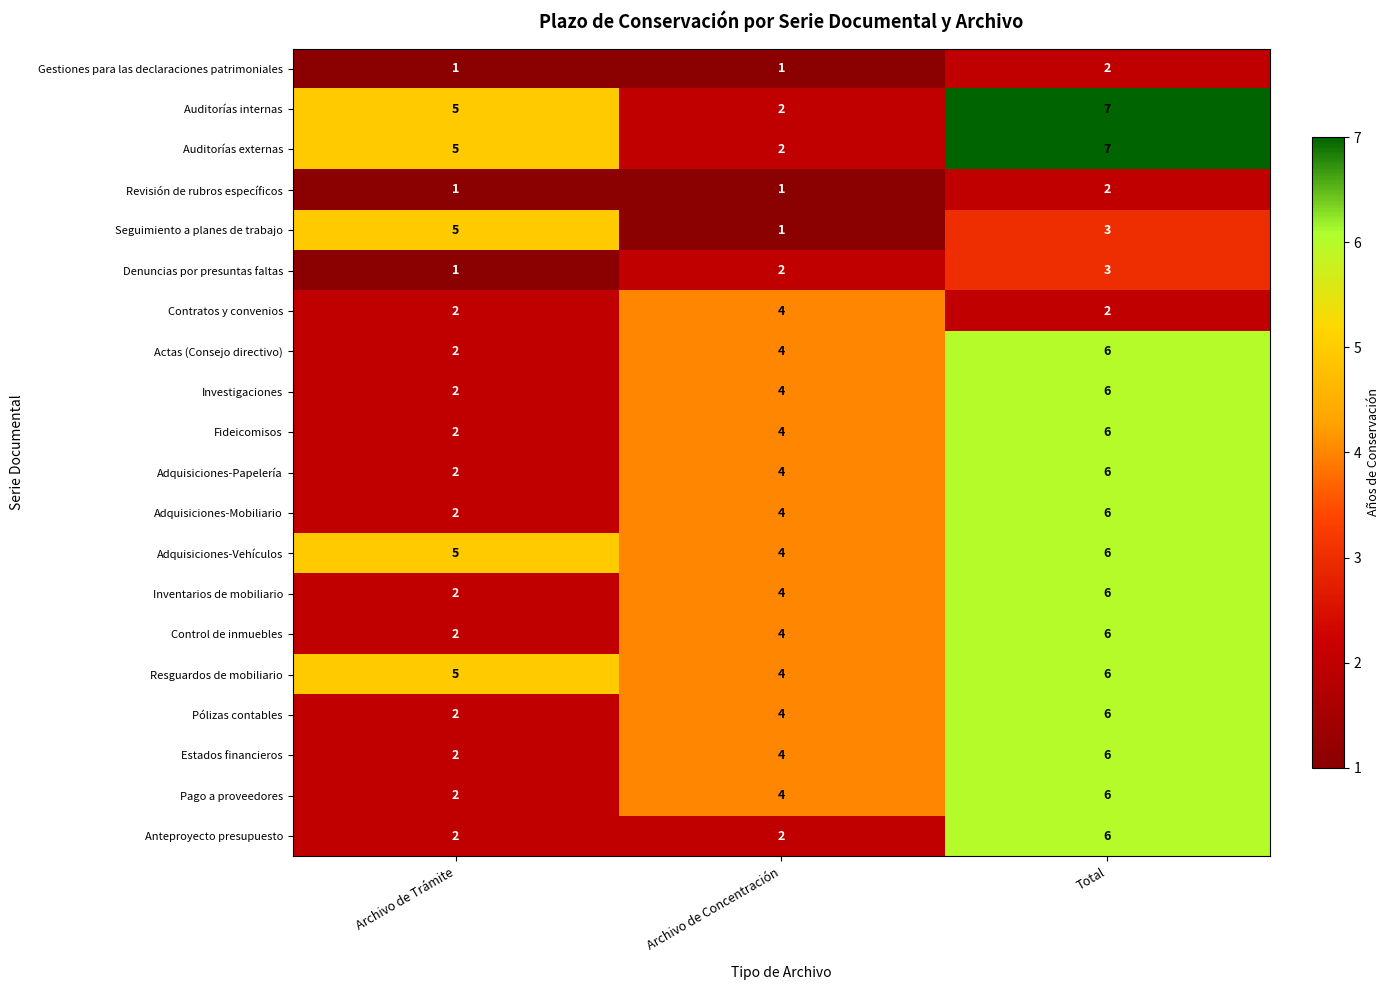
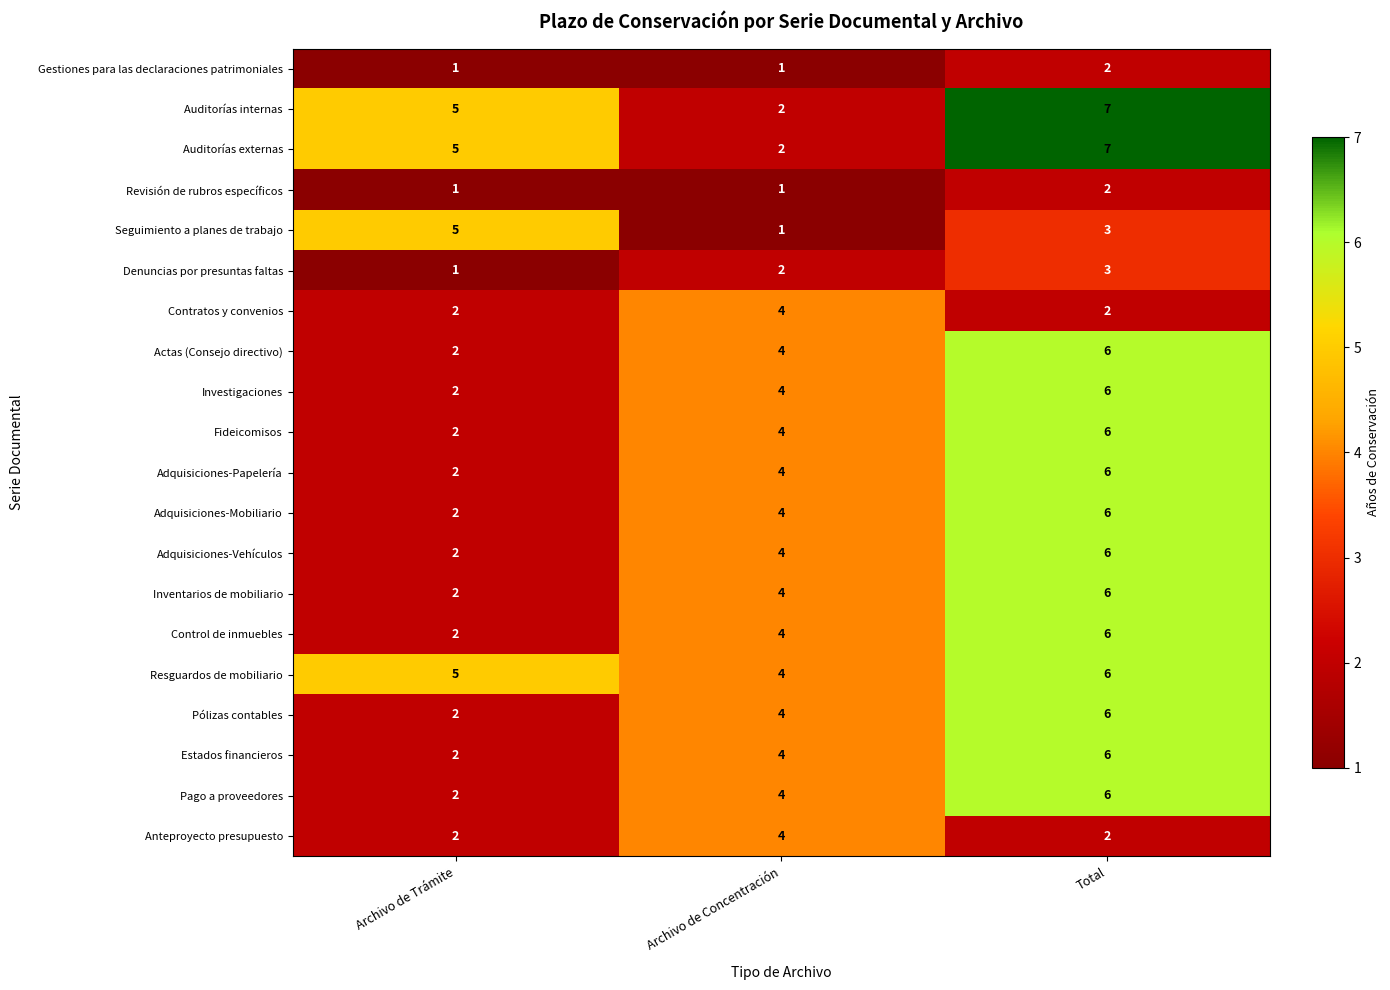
  {
    "Gestiones para las declaraciones patrimoniales": {
      "Archivo de Trámite": 1,
      "Archivo de Concentración": 1,
      "Total": 2
    },
    "Auditorías internas": {
      "Archivo de Trámite": 5,
      "Archivo de Concentración": 2,
      "Total": 7
    },
    "Auditorías externas": {
      "Archivo de Trámite": 5,
      "Archivo de Concentración": 2,
      "Total": 7
    },
    "Revisión de rubros específicos": {
      "Archivo de Trámite": 1,
      "Archivo de Concentración": 1,
      "Total": 2
    },
    "Seguimiento a planes de trabajo": {
      "Archivo de Trámite": 5,
      "Archivo de Concentración": 1,
      "Total": 3
    },
    "Denuncias por presuntas faltas": {
      "Archivo de Trámite": 1,
      "Archivo de Concentración": 2,
      "Total": 3
    },
    "Contratos y convenios": {
      "Archivo de Trámite": 2,
      "Archivo de Concentración": 4,
      "Total": 2
    },
    "Actas (Consejo directivo)": {
      "Archivo de Trámite": 2,
      "Archivo de Concentración": 4,
      "Total": 6
    },
    "Investigaciones": {
      "Archivo de Trámite": 2,
      "Archivo de Concentración": 4,
      "Total": 6
    },
    "Fideicomisos": {
      "Archivo de Trámite": 2,
      "Archivo de Concentración": 4,
      "Total": 6
    },
    "Adquisiciones-Papelería": {
      "Archivo de Trámite": 2,
      "Archivo de Concentración": 4,
      "Total": 6
    },
    "Adquisiciones-Mobiliario": {
      "Archivo de Trámite": 2,
      "Archivo de Concentración": 4,
      "Total": 6
    },
    "Adquisiciones-Vehículos": {
-     "Archivo de Trámite": 5,
+     "Archivo de Trámite": 2,
      "Archivo de Concentración": 4,
      "Total": 6
    },
    "Inventarios de mobiliario": {
      "Archivo de Trámite": 2,
      "Archivo de Concentración": 4,
      "Total": 6
    },
    "Control de inmuebles": {
      "Archivo de Trámite": 2,
      "Archivo de Concentración": 4,
      "Total": 6
    },
    "Resguardos de mobiliario": {
      "Archivo de Trámite": 5,
      "Archivo de Concentración": 4,
      "Total": 6
    },
    "Pólizas contables": {
      "Archivo de Trámite": 2,
      "Archivo de Concentración": 4,
      "Total": 6
    },
    "Estados financieros": {
      "Archivo de Trámite": 2,
      "Archivo de Concentración": 4,
      "Total": 6
    },
    "Pago a proveedores": {
      "Archivo de Trámite": 2,
      "Archivo de Concentración": 4,
      "Total": 6
    },
    "Anteproyecto presupuesto": {
      "Archivo de Trámite": 2,
-     "Archivo de Concentración": 2,
-     "Total": 6
+     "Archivo de Concentración": 4,
+     "Total": 2
    }
  }
